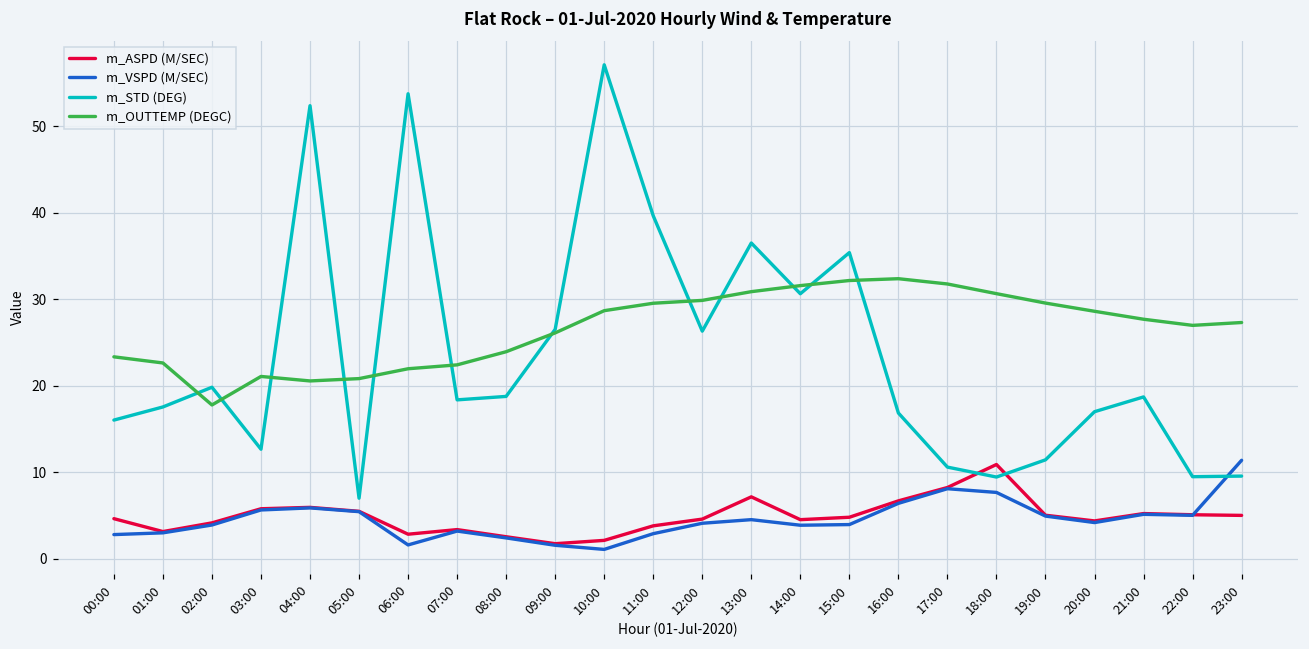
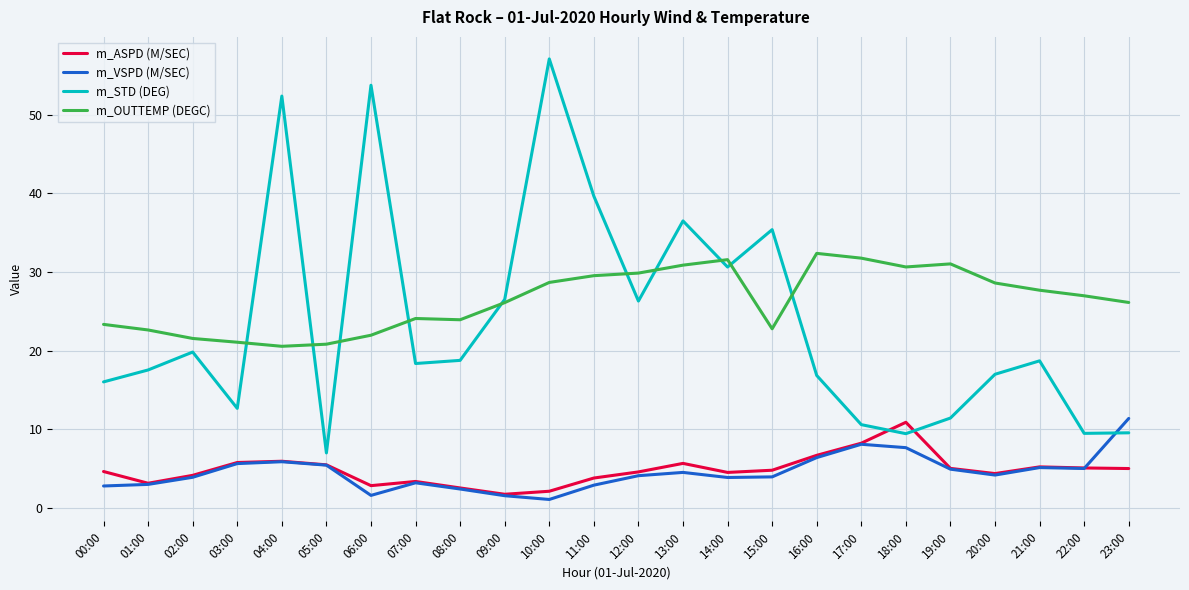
  {
    "m_ASPD (M/SEC)": {
      "00:00": 5,
      "06:00": 3,
      "10:00": 2,
      "11:00": 4,
      "12:00": 5,
-     "13:00": 7,
+     "13:00": 6,
      "14:00": 4,
      "15:00": 5,
      "18:00": 11,
      "23:00": 5
    },
    "m_VSPD (M/SEC)": {
      "00:00": 3,
      "06:00": 2,
      "10:00": 1,
      "11:00": 3,
      "12:00": 4,
      "13:00": 5,
      "14:00": 4,
      "15:00": 4,
      "18:00": 8,
      "23:00": 11
    },
    "m_STD (DEG)": {
      "00:00": 16,
      "01:00": 18,
      "02:00": 20,
      "03:00": 13,
      "04:00": 52,
      "05:00": 7,
      "06:00": 54,
      "07:00": 18,
      "08:00": 19,
      "09:00": 27,
      "10:00": 57,
      "11:00": 40,
      "12:00": 26,
      "13:00": 37,
      "14:00": 31,
      "15:00": 35,
      "16:00": 17,
      "17:00": 11,
      "18:00": 9,
      "19:00": 11,
      "20:00": 17,
      "21:00": 19,
      "22:00": 9,
      "23:00": 10
    },
    "m_OUTTEMP (DEGC)": {
      "00:00": 23,
      "01:00": 23,
-     "02:00": 18,
+     "02:00": 22,
      "03:00": 21,
      "04:00": 21,
      "05:00": 21,
      "06:00": 22,
-     "07:00": 22,
+     "07:00": 24,
      "08:00": 24,
      "09:00": 26,
      "10:00": 29,
      "11:00": 30,
      "12:00": 30,
      "13:00": 31,
      "14:00": 32,
-     "15:00": 32,
+     "15:00": 23,
      "16:00": 32,
      "17:00": 32,
      "18:00": 31,
-     "19:00": 30,
+     "19:00": 31,
      "20:00": 29,
      "21:00": 28,
      "22:00": 27,
-     "23:00": 27
+     "23:00": 26
    }
  }
